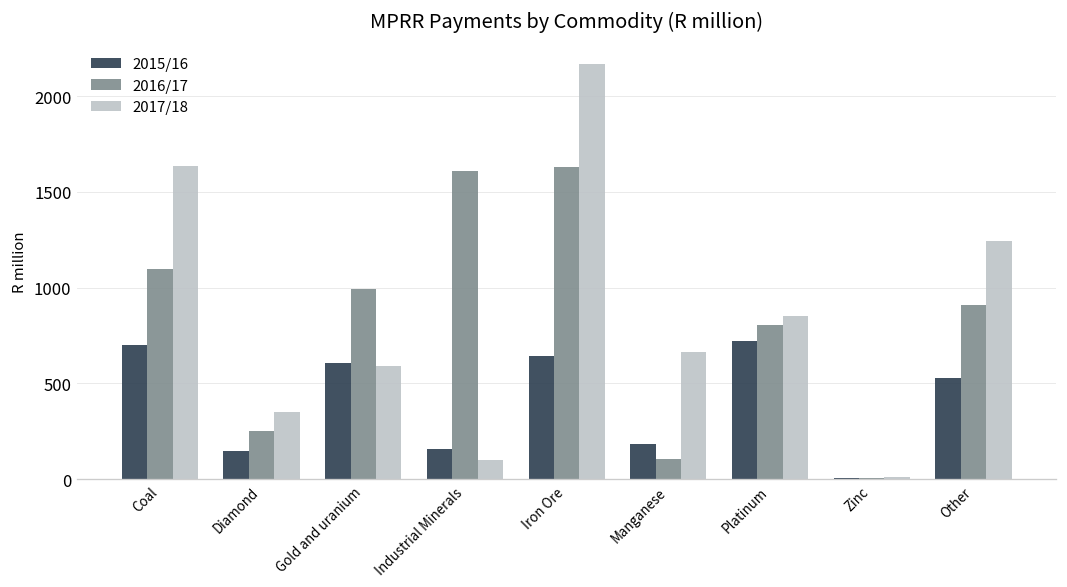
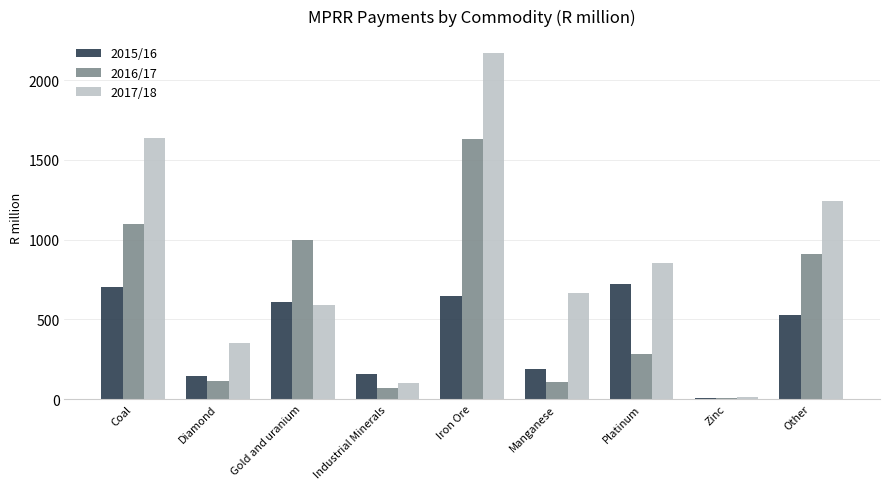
  {
    "2015/16": {
      "Coal": 700,
      "Diamond": 150,
      "Gold and uranium": 610,
      "Industrial Minerals": 150,
      "Iron Ore": 640,
      "Manganese": 190,
      "Platinum": 720,
      "Other": 530
    },
    "2016/17": {
      "Coal": 1100,
-     "Diamond": 250,
+     "Diamond": 110,
      "Gold and uranium": 990,
-     "Industrial Minerals": 1610,
+     "Industrial Minerals": 70,
      "Iron Ore": 1630,
      "Manganese": 100,
-     "Platinum": 800,
+     "Platinum": 280,
      "Other": 910
    },
    "2017/18": {
      "Coal": 1640,
      "Diamond": 350,
      "Gold and uranium": 590,
      "Industrial Minerals": 100,
      "Iron Ore": 2170,
      "Manganese": 670,
      "Platinum": 850,
      "Other": 1240
    }
  }
